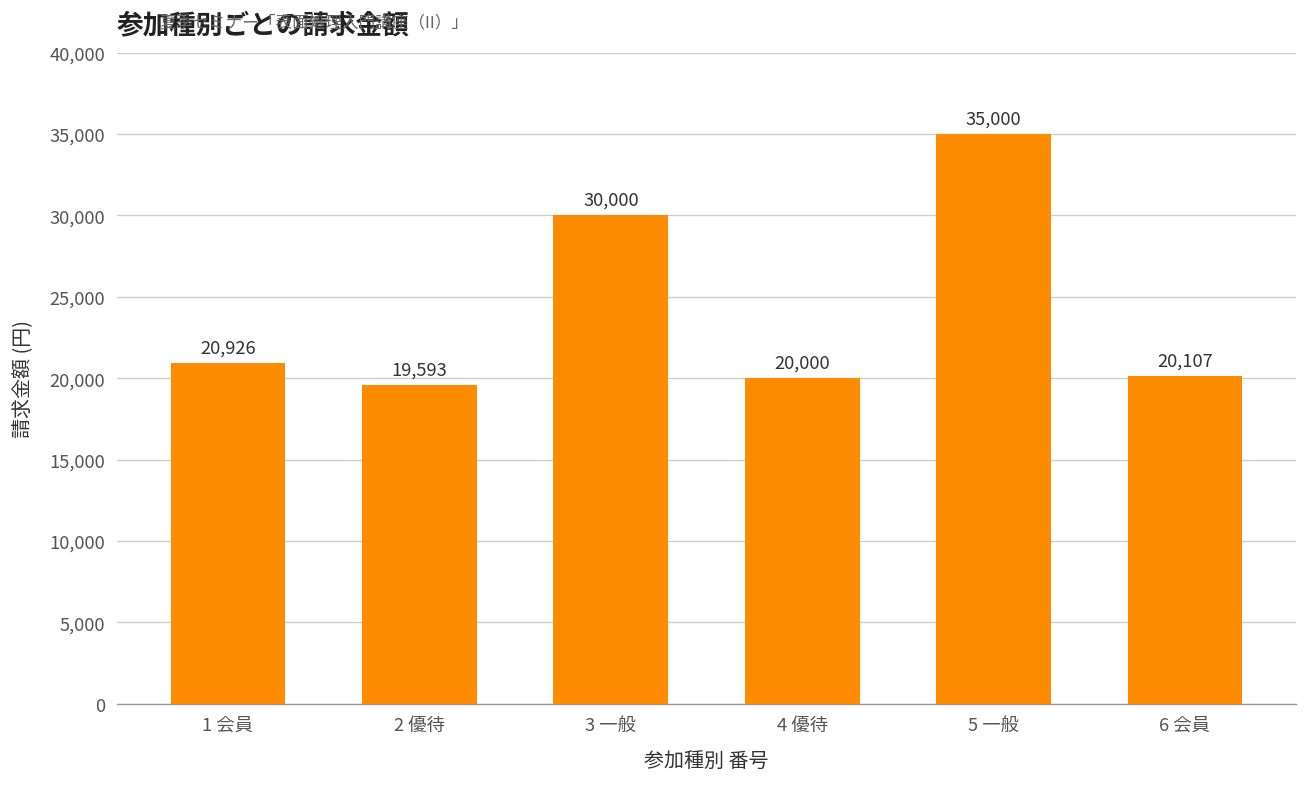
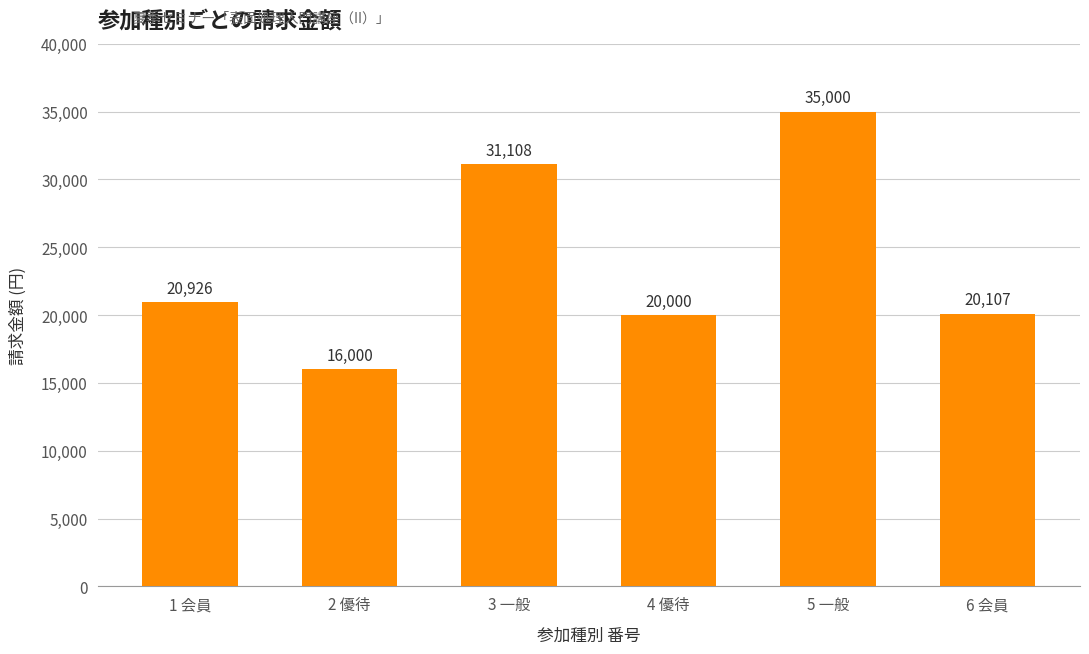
  {
    "1 会員": "20,926",
-   "2 優待": "19,593",
-   "3 一般": "30,000",
+   "2 優待": "16,000",
+   "3 一般": "31,108",
    "4 優待": "20,000",
    "5 一般": "35,000",
    "6 会員": "20,107"
  }
